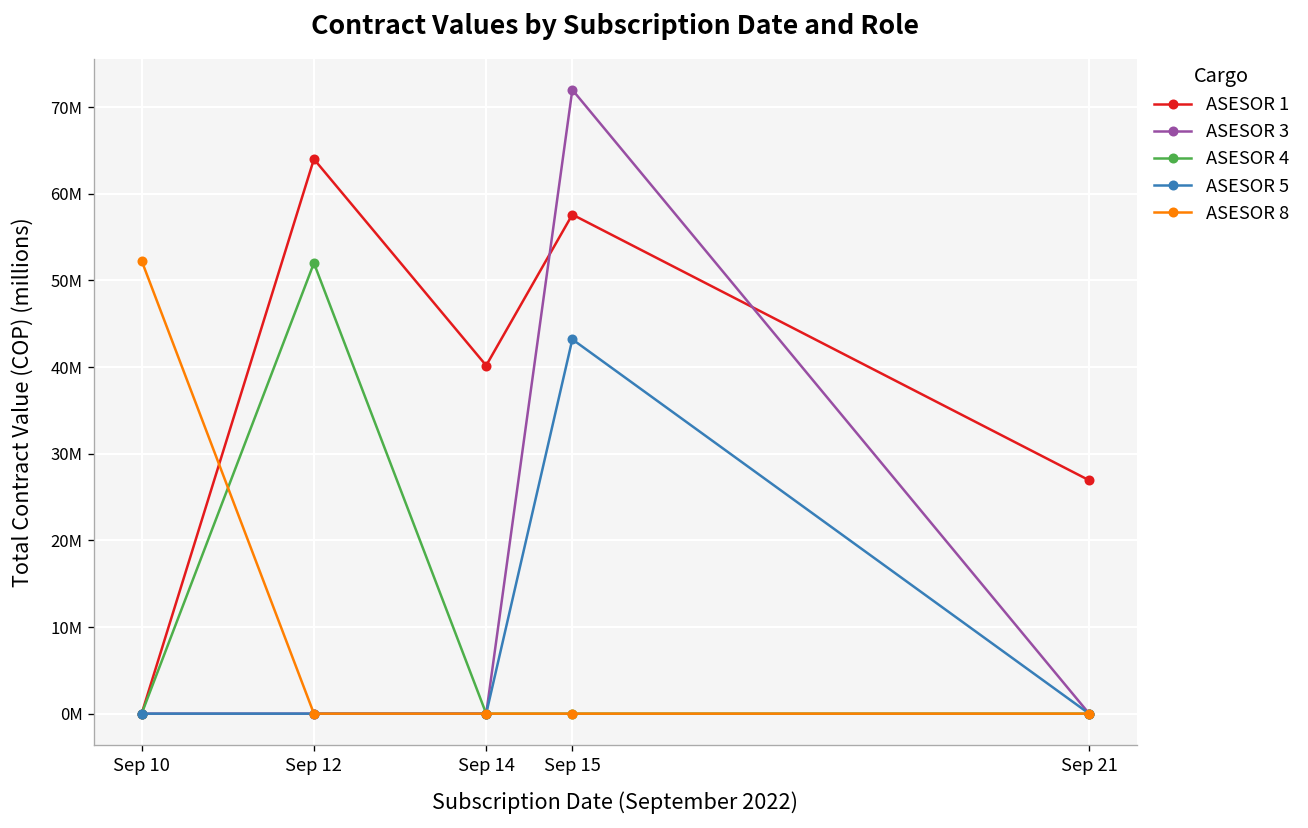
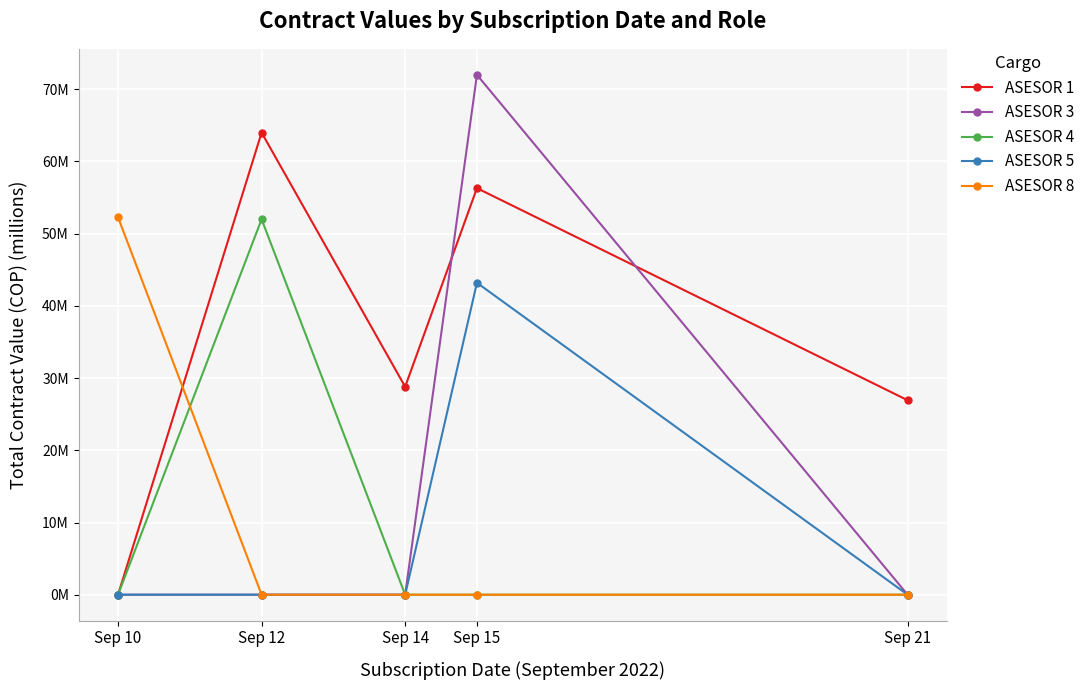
  {
    "ASESOR 1": {
      "Sep 12": 64000000,
-     "Sep 14": 40000000,
-     "Sep 15": 58000000,
+     "Sep 14": 29000000,
+     "Sep 15": 56000000,
      "Sep 21": 27000000
    },
    "ASESOR 3": {
      "Sep 15": 72000000
    },
    "ASESOR 4": {
      "Sep 12": 52000000
    },
    "ASESOR 5": {
      "Sep 15": 43000000
    },
    "ASESOR 8": {
      "Sep 10": 52000000
    }
  }
